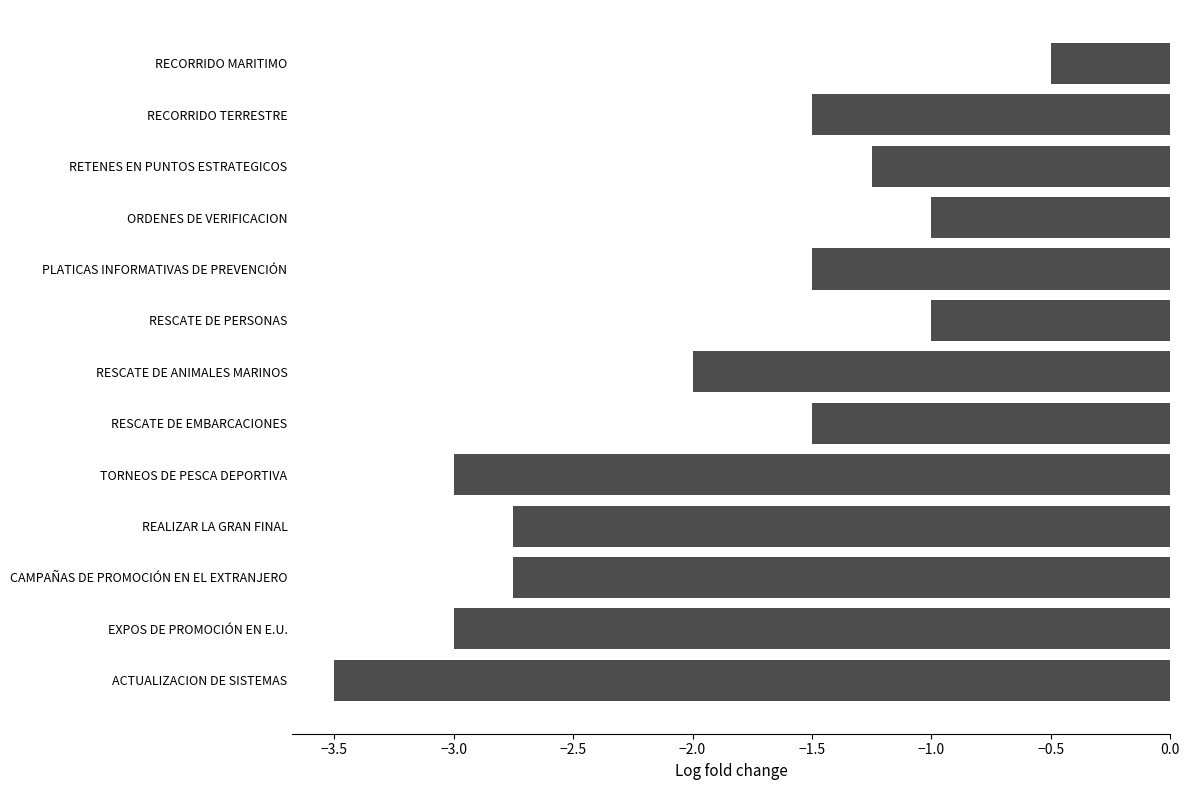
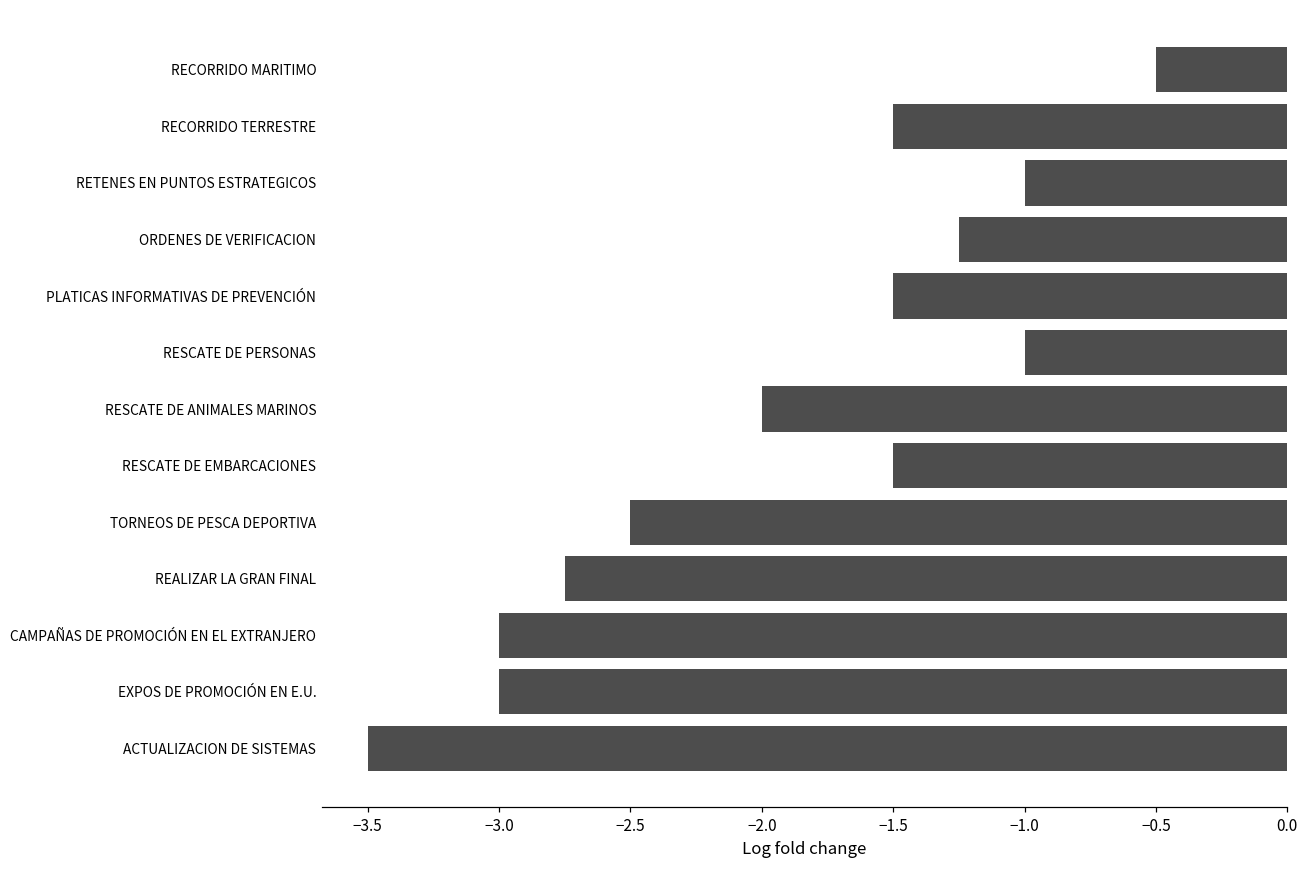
  {
    "RECORRIDO MARITIMO": -0.50,
    "RECORRIDO TERRESTRE": -1.50,
-   "RETENES EN PUNTOS ESTRATEGICOS": -1.25,
-   "ORDENES DE VERIFICACION": -1.00,
+   "RETENES EN PUNTOS ESTRATEGICOS": -1.00,
+   "ORDENES DE VERIFICACION": -1.25,
    "PLATICAS INFORMATIVAS DE PREVENCIÓN": -1.50,
    "RESCATE DE PERSONAS": -1.00,
    "RESCATE DE ANIMALES MARINOS": -2.00,
    "RESCATE DE EMBARCACIONES": -1.50,
-   "TORNEOS DE PESCA DEPORTIVA": -3.00,
+   "TORNEOS DE PESCA DEPORTIVA": -2.50,
    "REALIZAR LA GRAN FINAL": -2.75,
-   "CAMPAÑAS DE PROMOCIÓN EN EL EXTRANJERO": -2.75,
+   "CAMPAÑAS DE PROMOCIÓN EN EL EXTRANJERO": -3.00,
    "EXPOS DE PROMOCIÓN EN E.U.": -3.00,
    "ACTUALIZACION DE SISTEMAS": -3.50
  }
